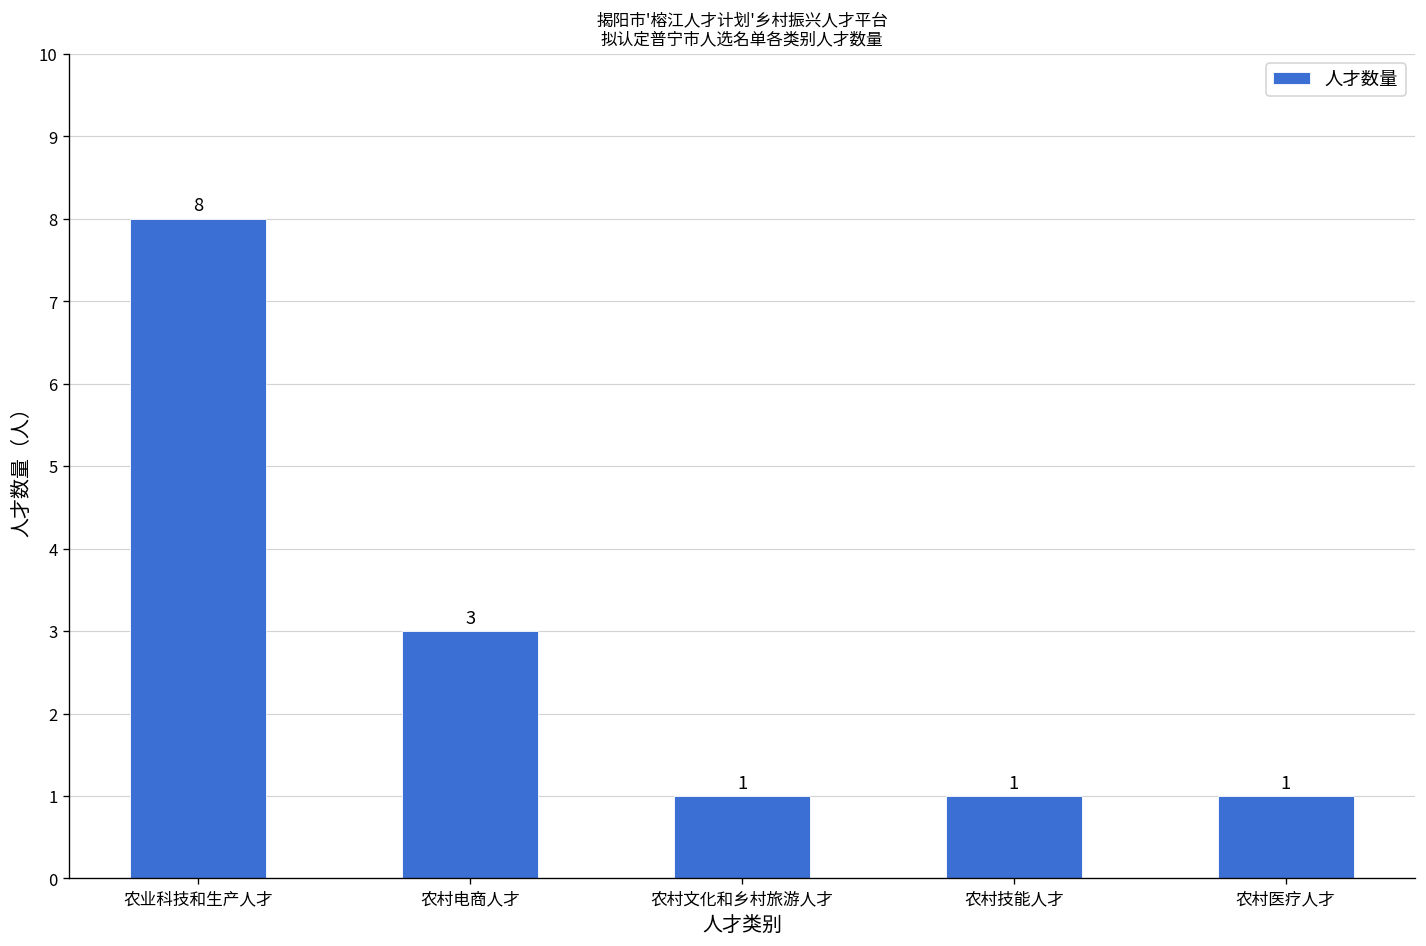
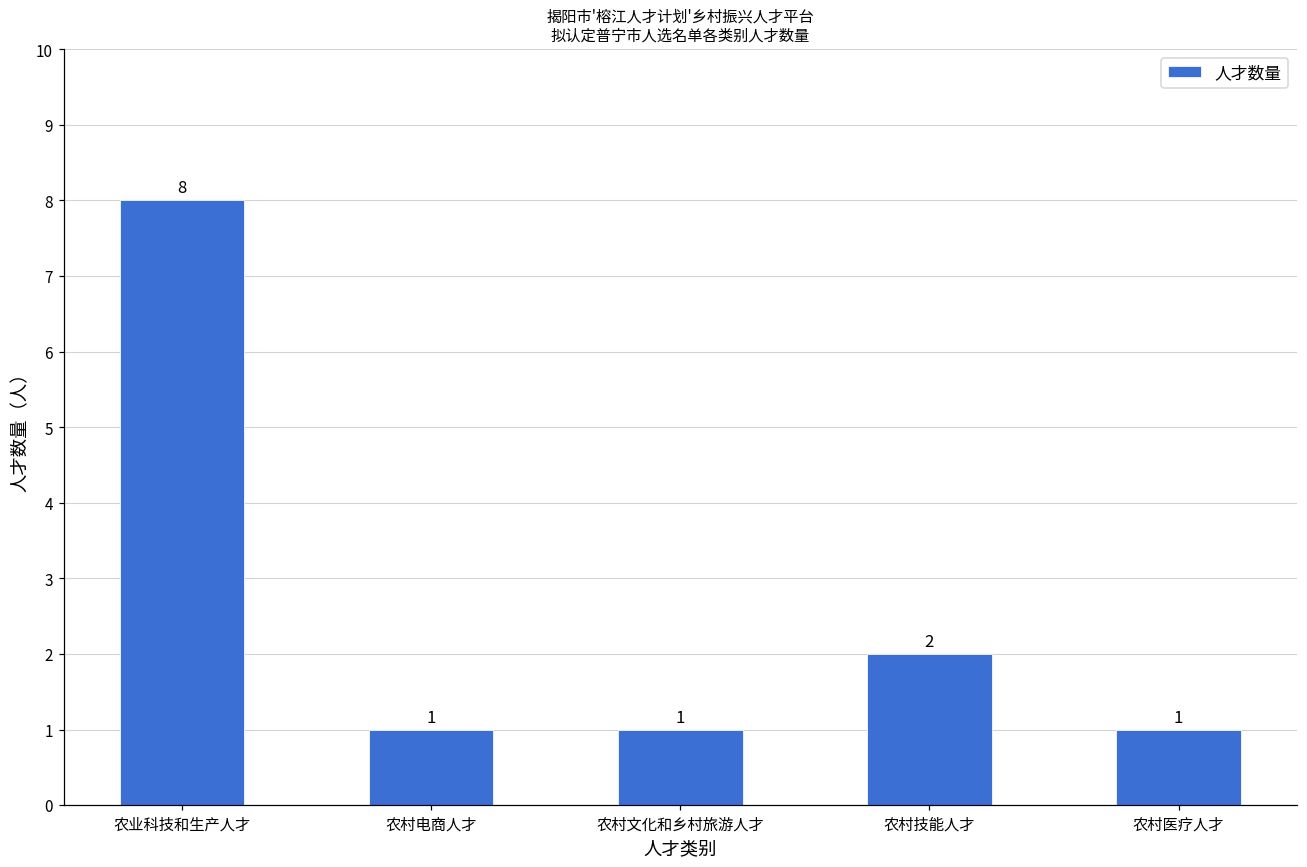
  {
    "农业科技和生产人才": 8,
-   "农村电商人才": 3,
+   "农村电商人才": 1,
    "农村文化和乡村旅游人才": 1,
-   "农村技能人才": 1,
+   "农村技能人才": 2,
    "农村医疗人才": 1
  }
